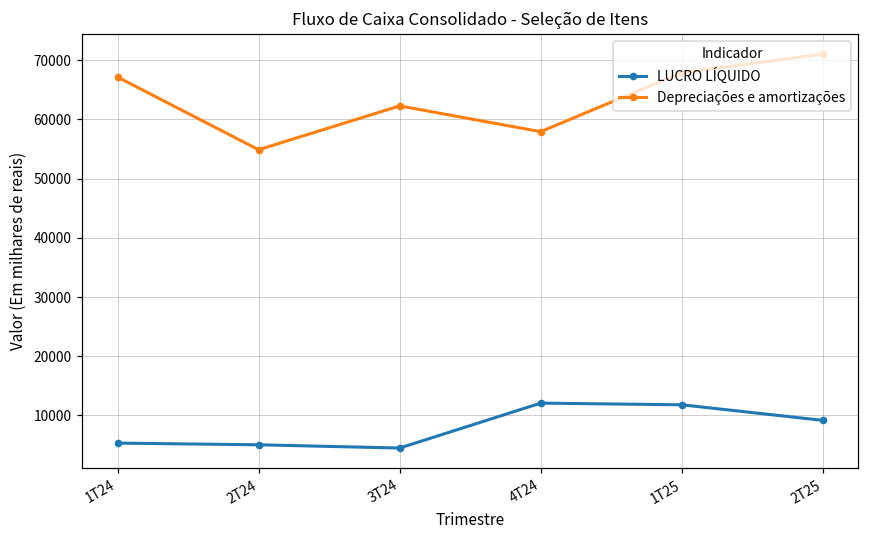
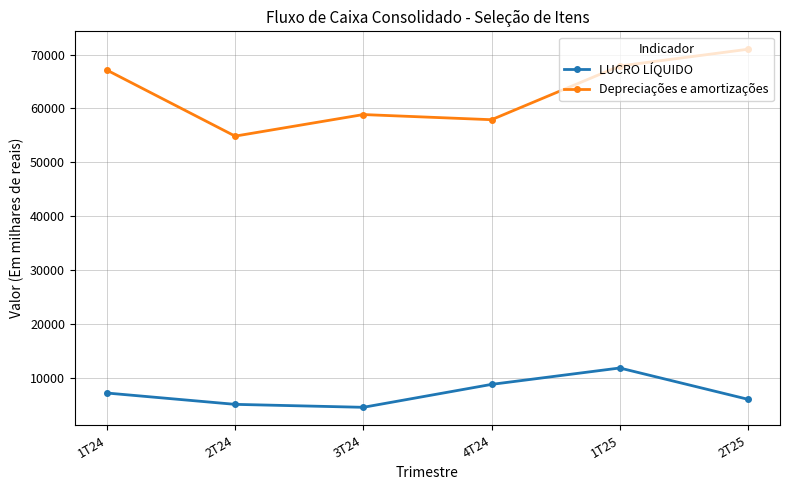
  {
    "LUCRO LÍQUIDO": {
-     "1T24": 5000,
+     "1T24": 7000,
      "2T24": 5000,
      "3T24": 5000,
-     "4T24": 12000,
+     "4T24": 9000,
      "1T25": 12000,
-     "2T25": 9000
+     "2T25": 6000
    },
    "Depreciações e amortizações": {
      "1T24": 67000,
      "2T24": 55000,
-     "3T24": 62000,
+     "3T24": 59000,
      "4T24": 58000
    }
  }
